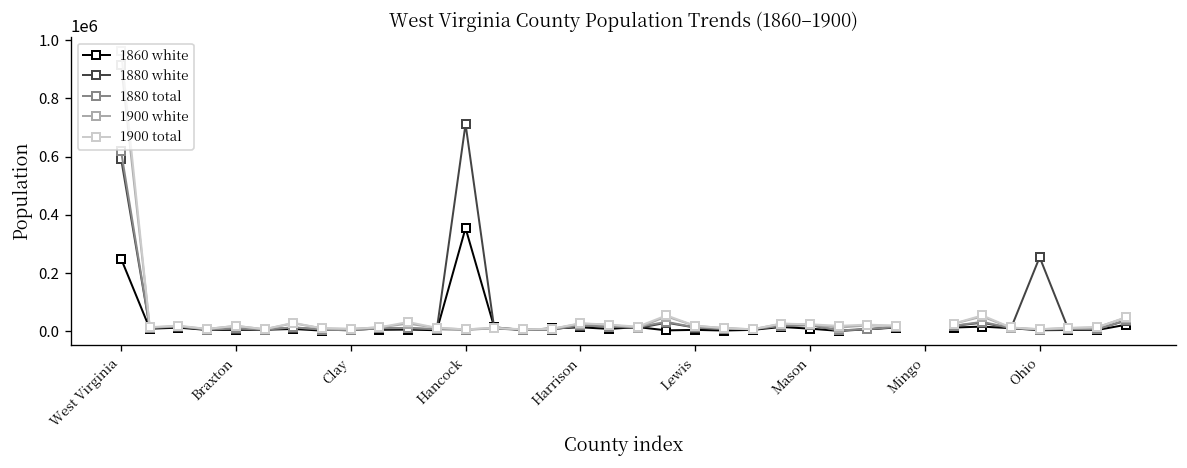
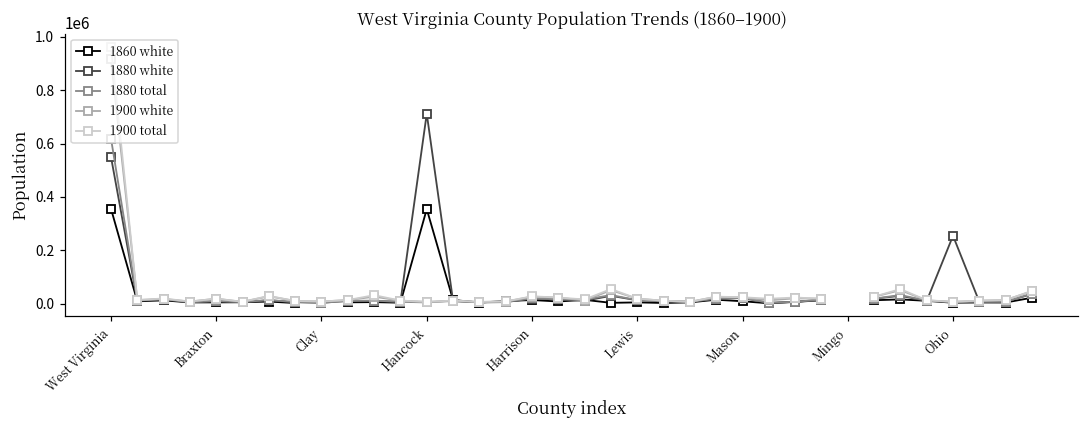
  {
    "1860 white": {
-     "West Virginia": 250000,
+     "West Virginia": 360000,
      "Hancock": 350000,
      "Mason": 10000
    },
    "1880 white": {
-     "West Virginia": 590000,
+     "West Virginia": 550000,
      "Hancock": 710000,
      "Ohio": 250000
    }
  }
